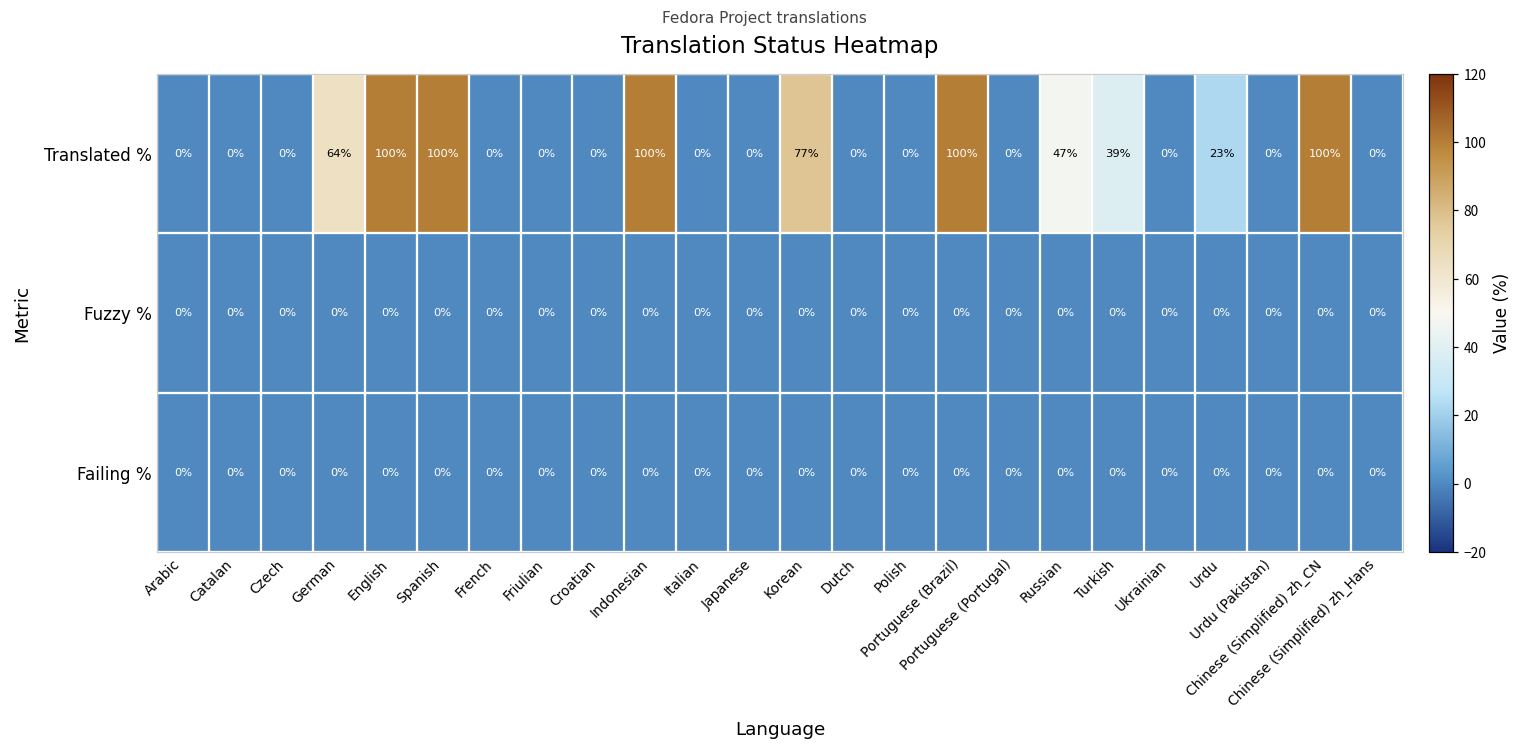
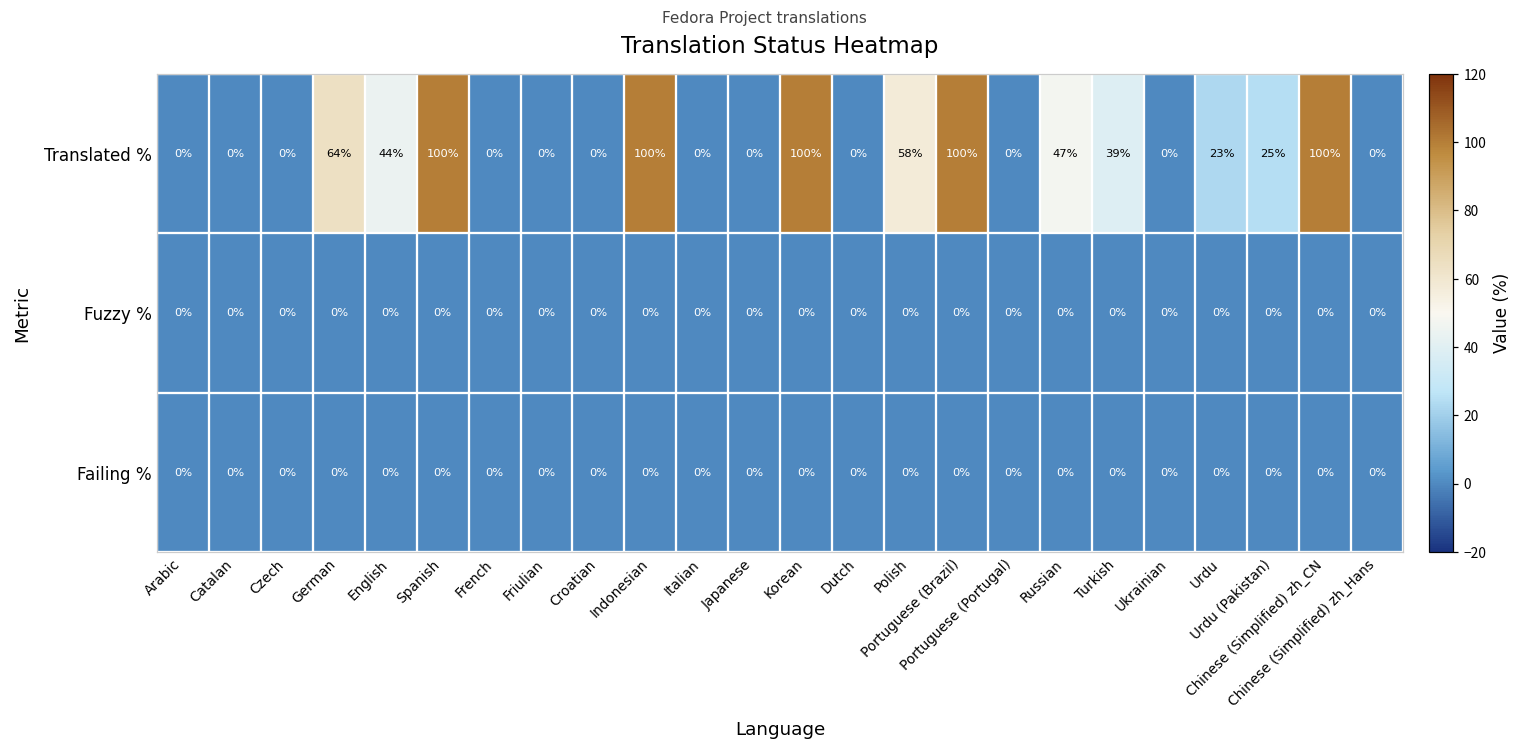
  {
    "Translated %": {
      "Arabic": "0%",
      "Catalan": "0%",
      "Czech": "0%",
      "German": "64%",
-     "English": "100%",
+     "English": "44%",
      "Spanish": "100%",
      "French": "0%",
      "Friulian": "0%",
      "Croatian": "0%",
      "Indonesian": "100%",
      "Italian": "0%",
      "Japanese": "0%",
-     "Korean": "77%",
+     "Korean": "100%",
      "Dutch": "0%",
-     "Polish": "0%",
+     "Polish": "58%",
      "Portuguese (Brazil)": "100%",
      "Portuguese (Portugal)": "0%",
      "Russian": "47%",
      "Turkish": "39%",
      "Ukrainian": "0%",
      "Urdu": "23%",
-     "Urdu (Pakistan)": "0%",
+     "Urdu (Pakistan)": "25%",
      "Chinese (Simplified) zh_CN": "100%",
      "Chinese (Simplified) zh_Hans": "0%"
    },
    "Fuzzy %": {
      "Arabic": "0%",
      "Catalan": "0%",
      "Czech": "0%",
      "German": "0%",
      "English": "0%",
      "Spanish": "0%",
      "French": "0%",
      "Friulian": "0%",
      "Croatian": "0%",
      "Indonesian": "0%",
      "Italian": "0%",
      "Japanese": "0%",
      "Korean": "0%",
      "Dutch": "0%",
      "Polish": "0%",
      "Portuguese (Brazil)": "0%",
      "Portuguese (Portugal)": "0%",
      "Russian": "0%",
      "Turkish": "0%",
      "Ukrainian": "0%",
      "Urdu": "0%",
      "Urdu (Pakistan)": "0%",
      "Chinese (Simplified) zh_CN": "0%",
      "Chinese (Simplified) zh_Hans": "0%"
    },
    "Failing %": {
      "Arabic": "0%",
      "Catalan": "0%",
      "Czech": "0%",
      "German": "0%",
      "English": "0%",
      "Spanish": "0%",
      "French": "0%",
      "Friulian": "0%",
      "Croatian": "0%",
      "Indonesian": "0%",
      "Italian": "0%",
      "Japanese": "0%",
      "Korean": "0%",
      "Dutch": "0%",
      "Polish": "0%",
      "Portuguese (Brazil)": "0%",
      "Portuguese (Portugal)": "0%",
      "Russian": "0%",
      "Turkish": "0%",
      "Ukrainian": "0%",
      "Urdu": "0%",
      "Urdu (Pakistan)": "0%",
      "Chinese (Simplified) zh_CN": "0%",
      "Chinese (Simplified) zh_Hans": "0%"
    }
  }
